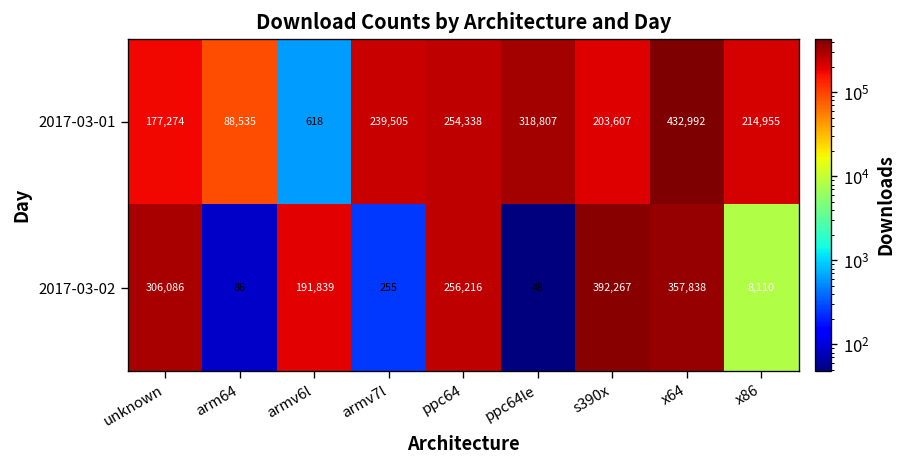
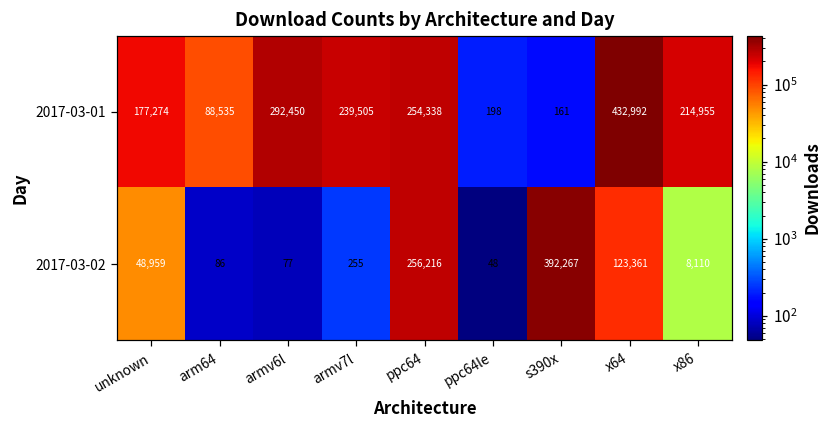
  {
    "2017-03-01": {
      "unknown": "177,274",
      "arm64": "88,535",
-     "armv6l": "618",
+     "armv6l": "292,450",
      "armv7l": "239,505",
      "ppc64": "254,338",
-     "ppc64le": "318,807",
-     "s390x": "203,607",
+     "ppc64le": "198",
+     "s390x": "161",
      "x64": "432,992",
      "x86": "214,955"
    },
    "2017-03-02": {
-     "unknown": "306,086",
+     "unknown": "48,959",
      "arm64": "86",
-     "armv6l": "191,839",
+     "armv6l": "77",
      "armv7l": "255",
      "ppc64": "256,216",
      "ppc64le": "48",
      "s390x": "392,267",
-     "x64": "357,838",
+     "x64": "123,361",
      "x86": "8,110"
    }
  }
